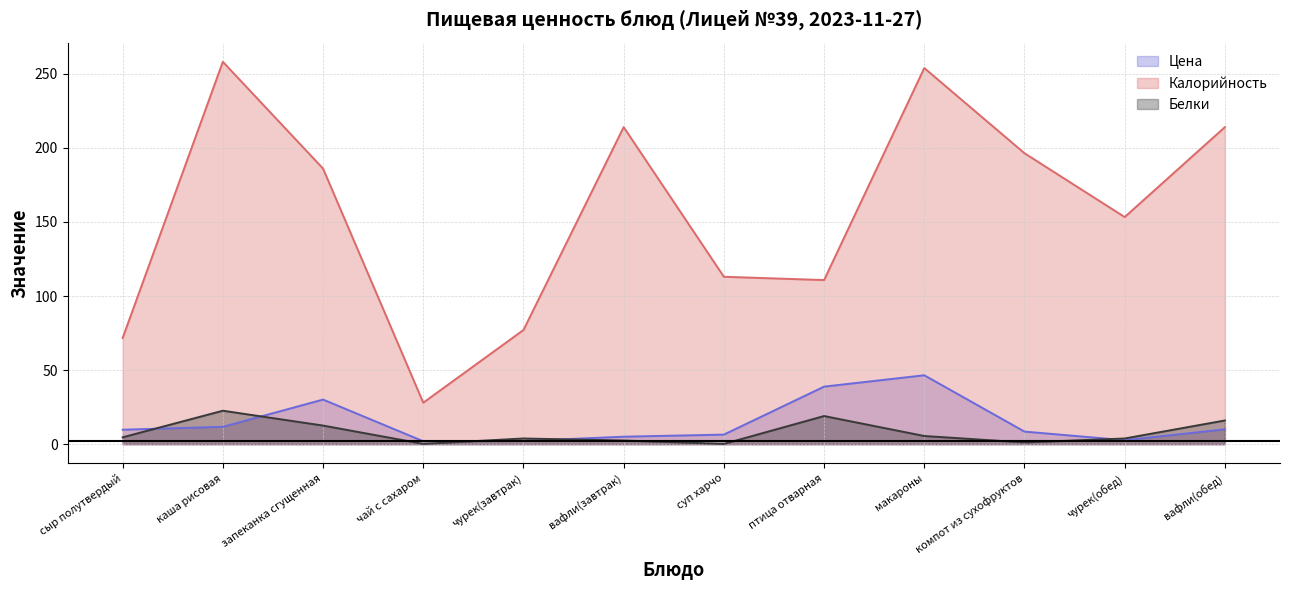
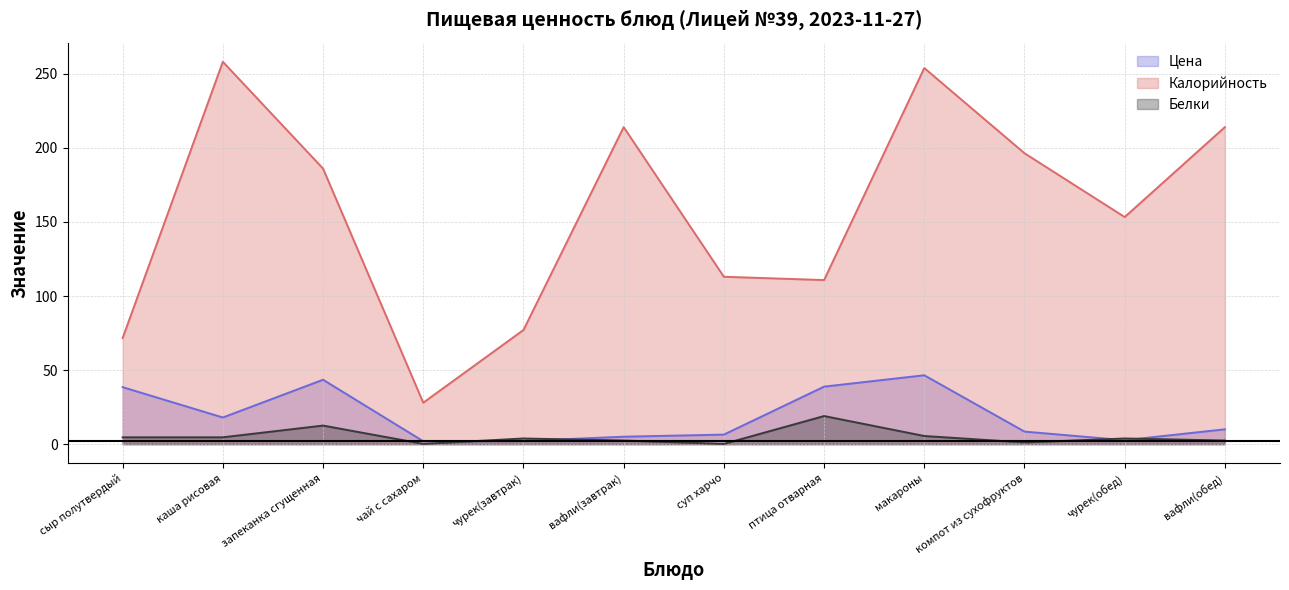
  {
    "Цена": {
-     "сыр полутвердый": 10,
-     "каша рисовая": 12,
-     "запеканка сгущенная": 30,
+     "сыр полутвердый": 38,
+     "каша рисовая": 18,
+     "запеканка сгущенная": 43,
      "чай с сахаром": 2,
      "вафли(завтрак)": 5,
      "суп харчо": 6,
      "птица отварная": 39,
      "макароны": 47,
      "компот из сухофруктов": 9,
      "вафли(обед)": 10
    },
    "Калорийность": {
      "сыр полутвердый": 72,
      "каша рисовая": 258,
      "запеканка сгущенная": 186,
      "чай с сахаром": 28,
      "чурек(завтрак)": 77,
      "вафли(завтрак)": 214,
      "суп харчо": 113,
      "птица отварная": 111,
      "макароны": 254,
      "компот из сухофруктов": 196,
      "чурек(обед)": 153,
      "вафли(обед)": 214
    },
    "Белки": {
      "сыр полутвердый": 5,
-     "каша рисовая": 23,
+     "каша рисовая": 5,
      "запеканка сгущенная": 13,
      "чай с сахаром": 0,
      "вафли(завтрак)": 2,
      "суп харчо": 0,
      "птица отварная": 19,
      "макароны": 6,
      "компот из сухофруктов": 1,
-     "вафли(обед)": 16
+     "вафли(обед)": 2
    }
  }
